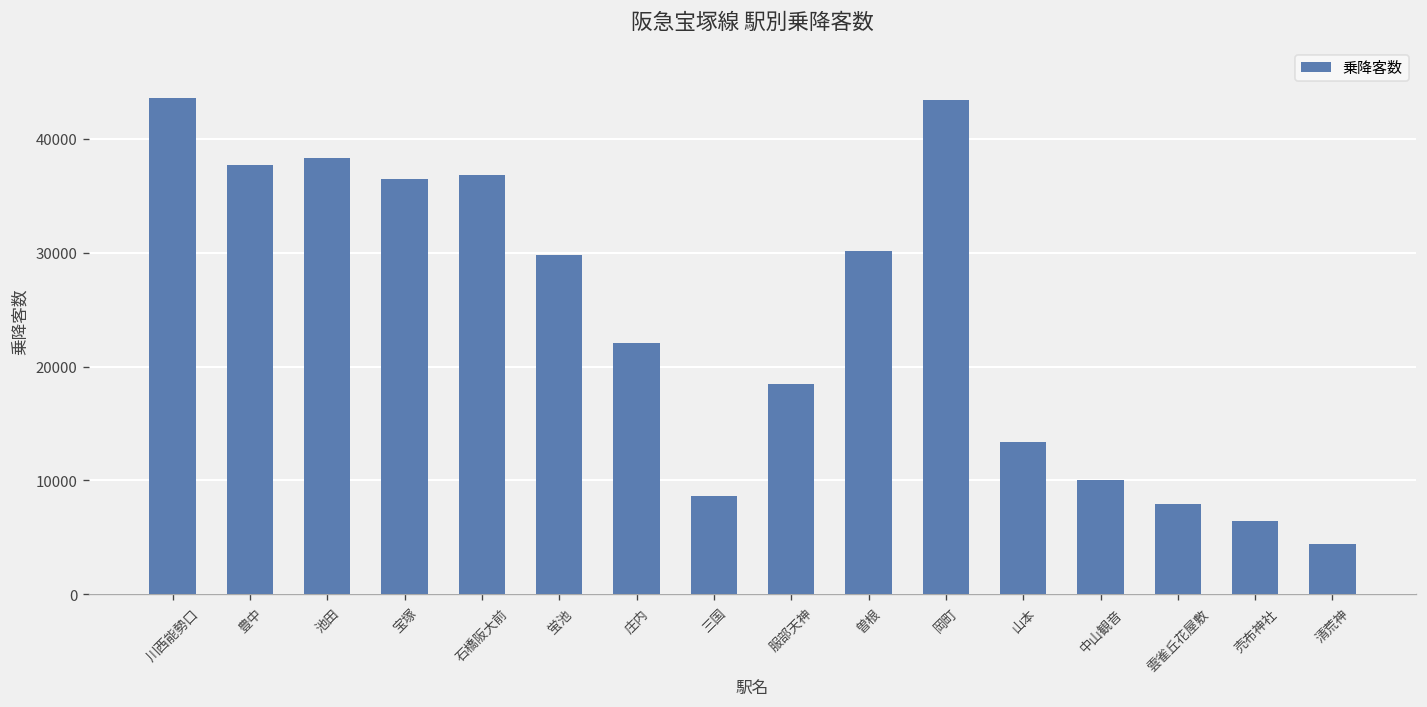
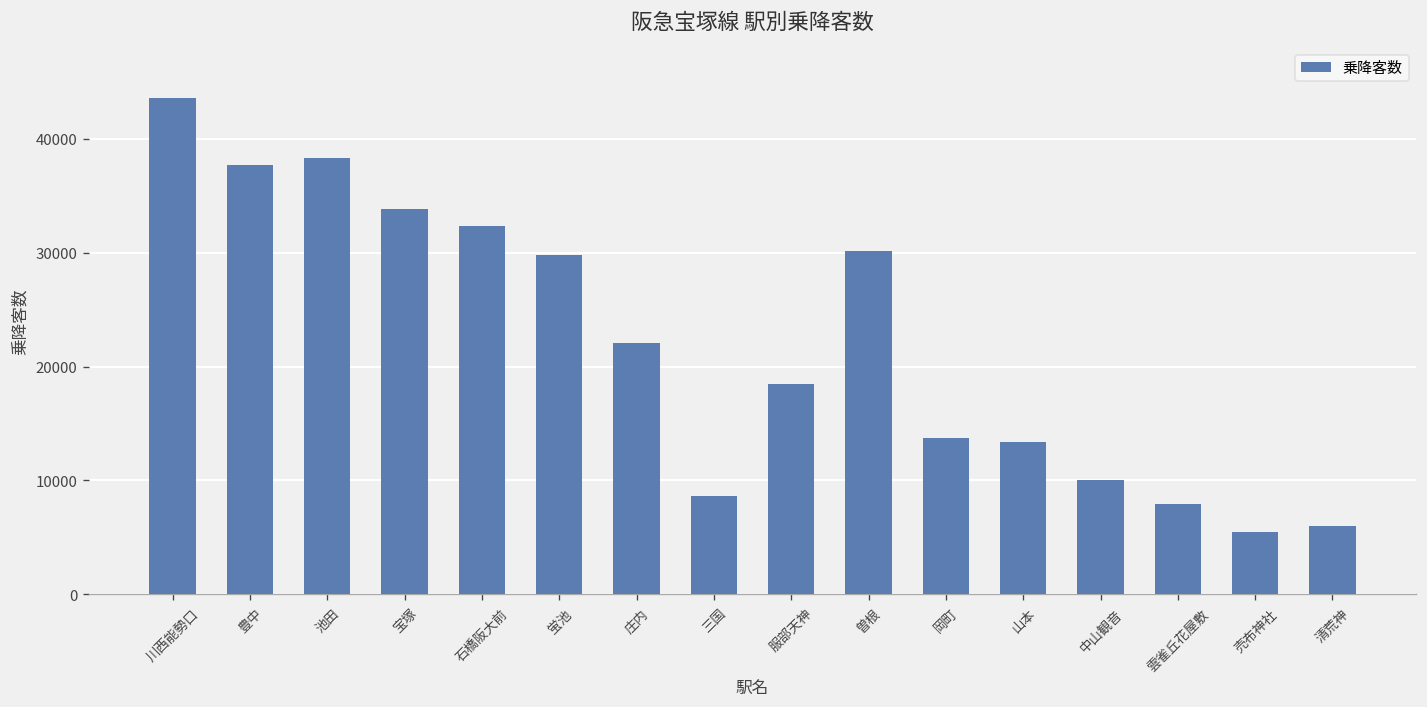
  {
    "川西能勢口": 44000,
    "豊中": 38000,
    "池田": 38000,
-   "宝塚": 36000,
-   "石橋阪大前": 37000,
+   "宝塚": 34000,
+   "石橋阪大前": 32000,
    "蛍池": 30000,
    "庄内": 22000,
    "三国": 9000,
    "服部天神": 19000,
    "曽根": 30000,
-   "岡町": 43000,
+   "岡町": 14000,
    "山本": 13000,
    "中山観音": 10000,
    "雲雀丘花屋敷": 8000,
-   "売布神社": 6000,
-   "清荒神": 4000
+   "売布神社": 5000,
+   "清荒神": 6000
  }
